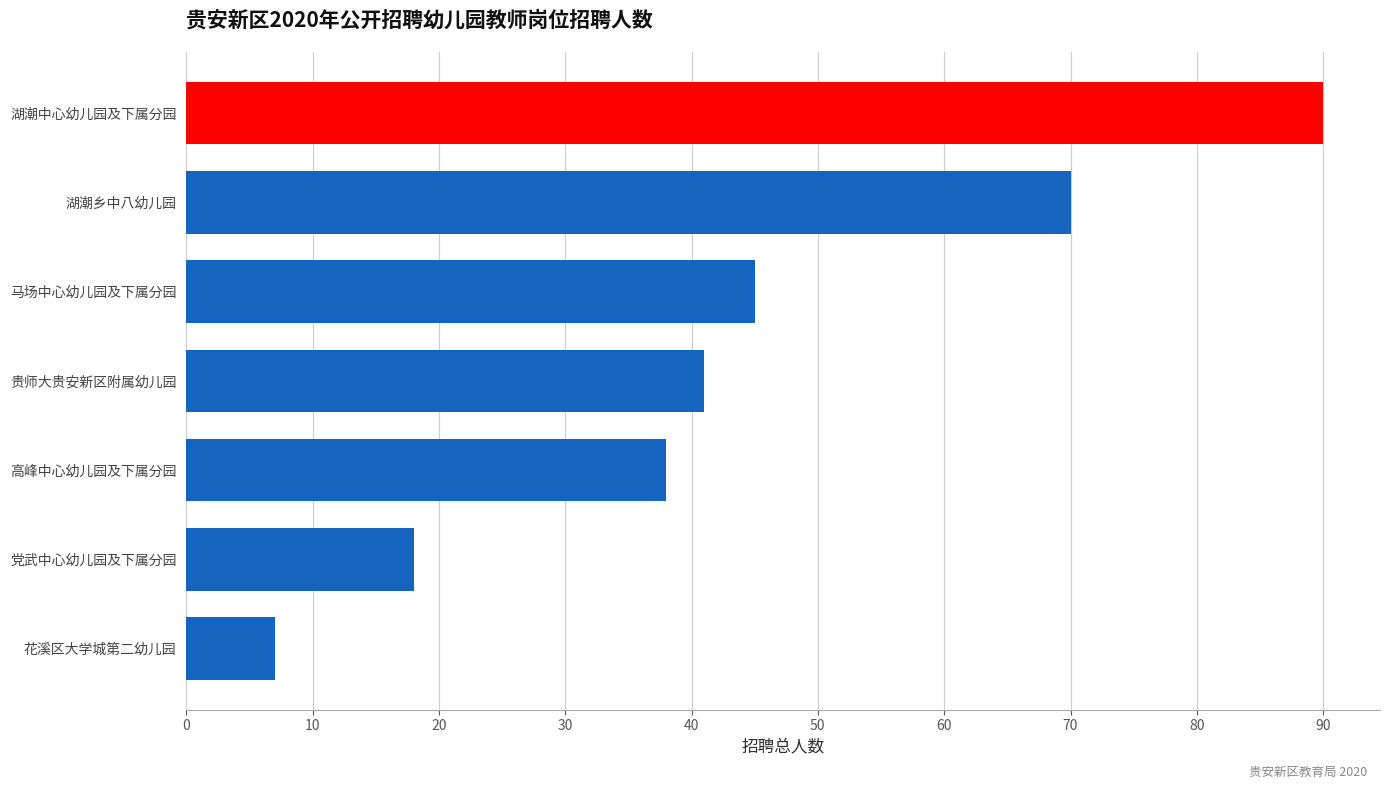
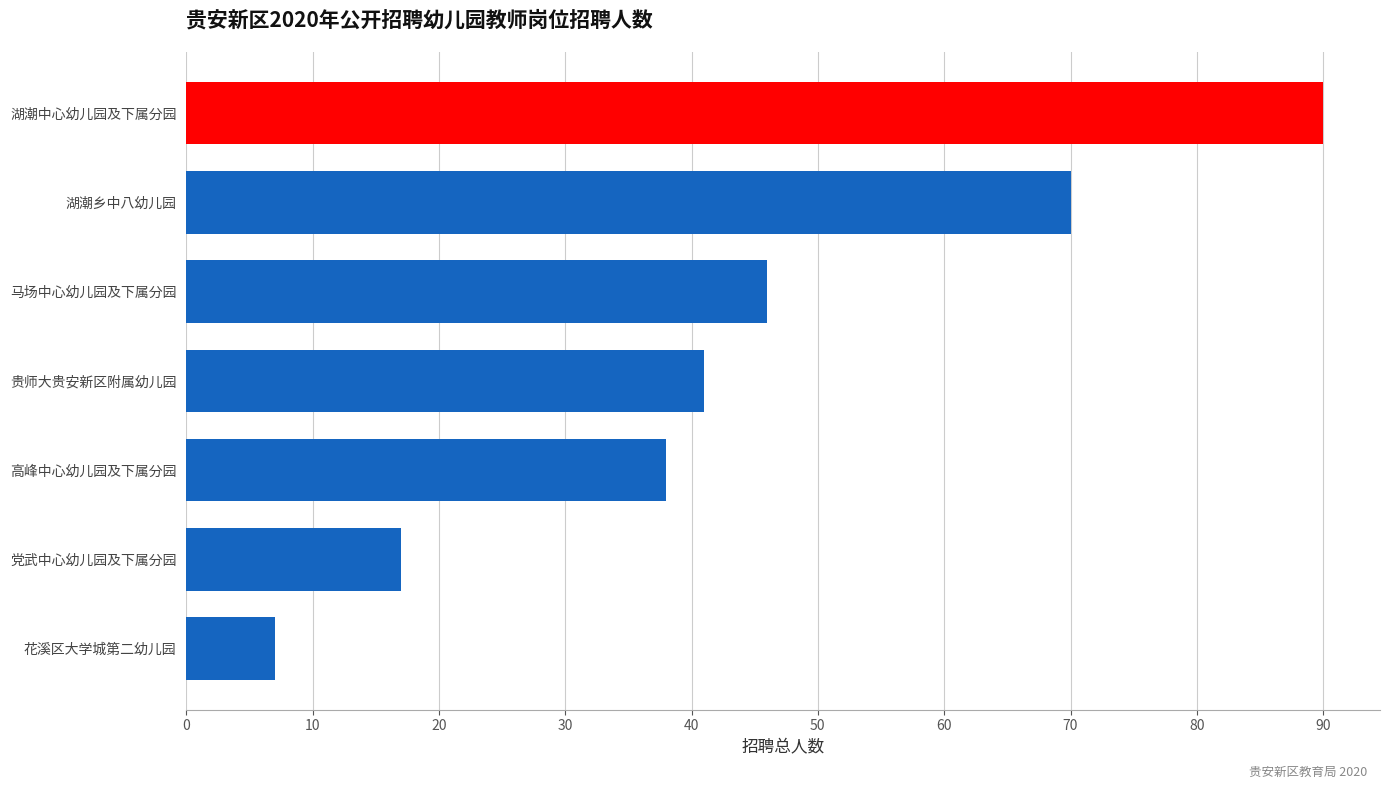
  {
    "湖潮中心幼儿园及下属分园": 90,
    "湖潮乡中八幼儿园": 70,
-   "马场中心幼儿园及下属分园": 45,
+   "马场中心幼儿园及下属分园": 46,
    "贵师大贵安新区附属幼儿园": 41,
    "高峰中心幼儿园及下属分园": 38,
-   "党武中心幼儿园及下属分园": 18,
+   "党武中心幼儿园及下属分园": 17,
    "花溪区大学城第二幼儿园": 7
  }
